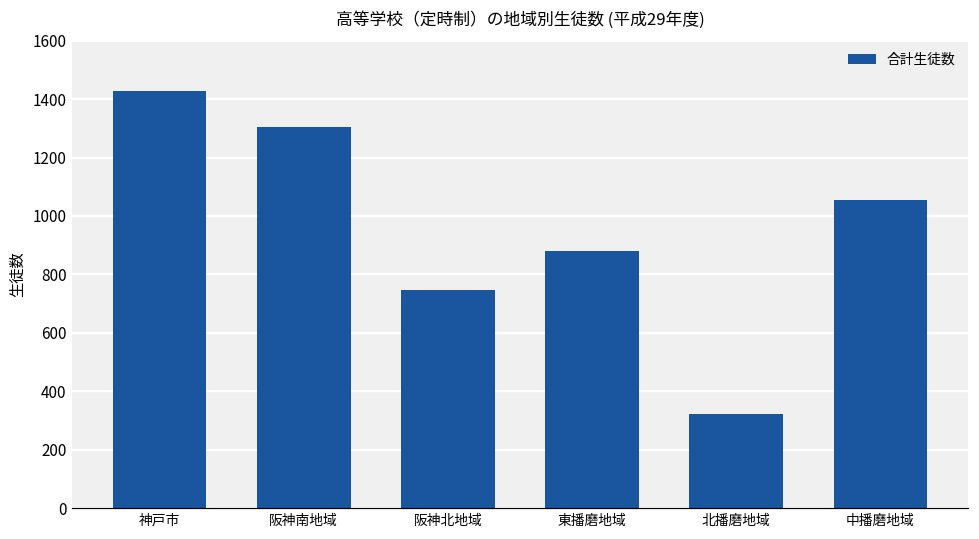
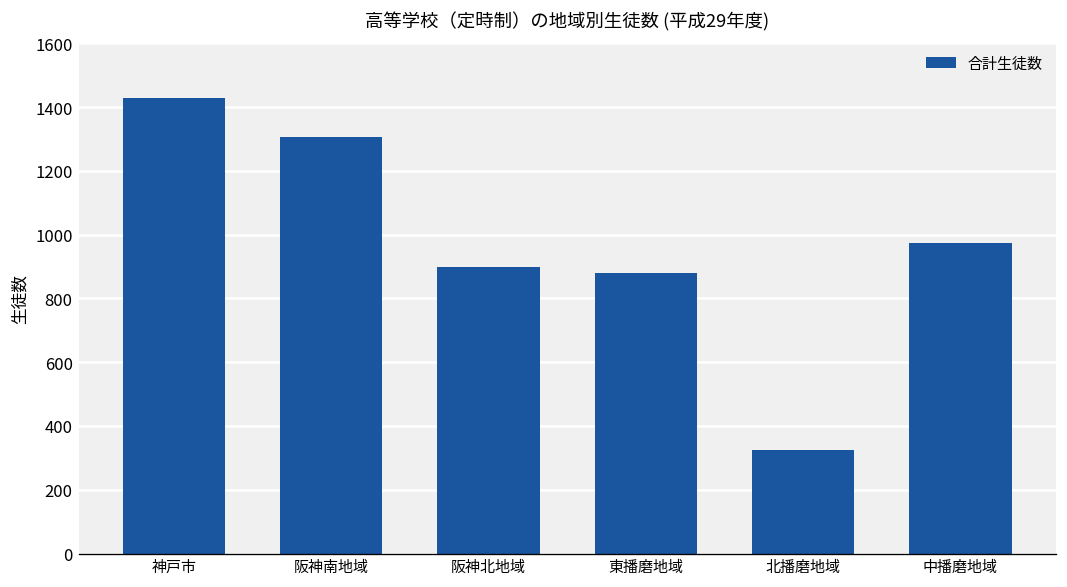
  {
    "神戸市": 1430,
    "阪神南地域": 1310,
-   "阪神北地域": 750,
+   "阪神北地域": 900,
    "東播磨地域": 880,
    "北播磨地域": 320,
-   "中播磨地域": 1060
+   "中播磨地域": 970
  }
